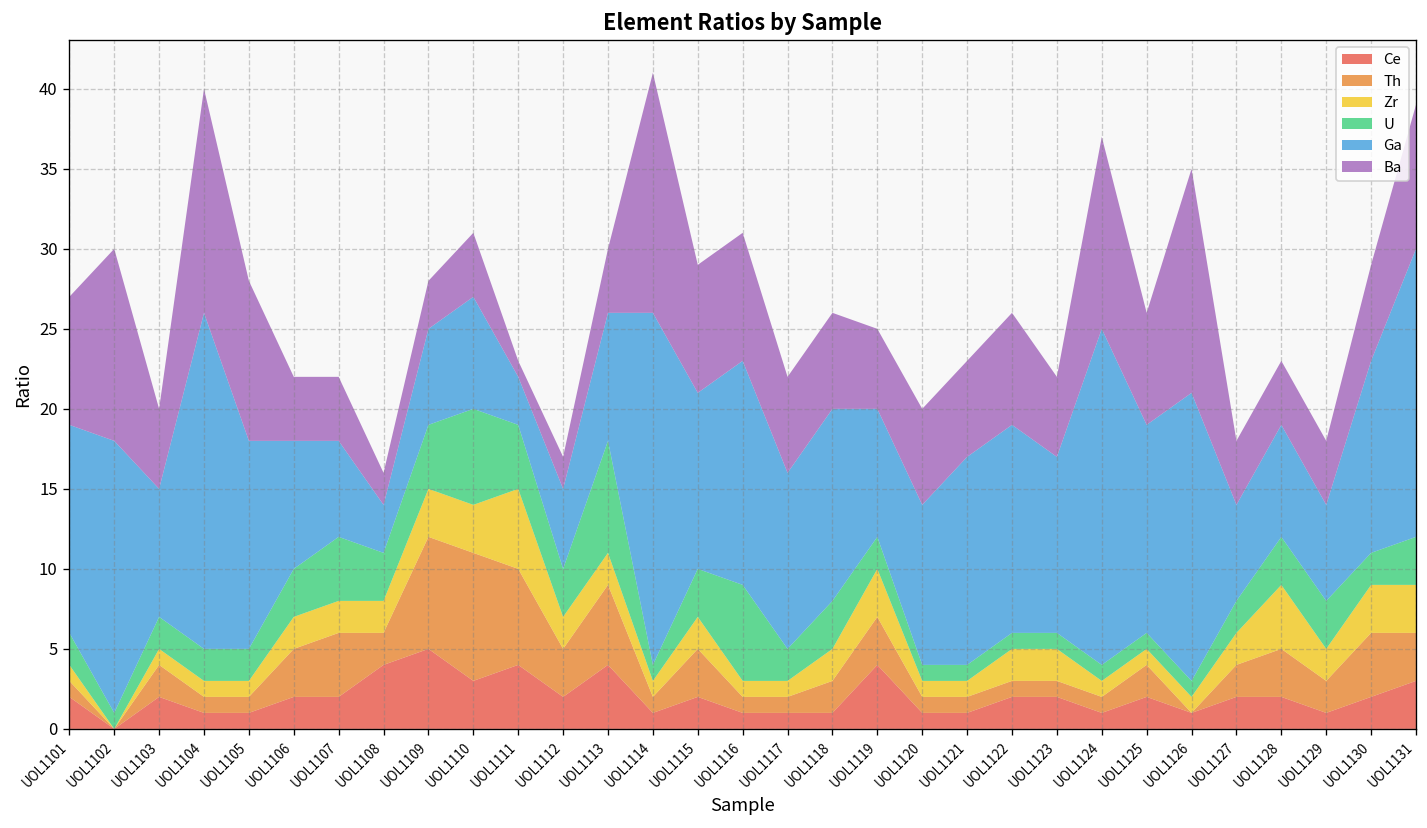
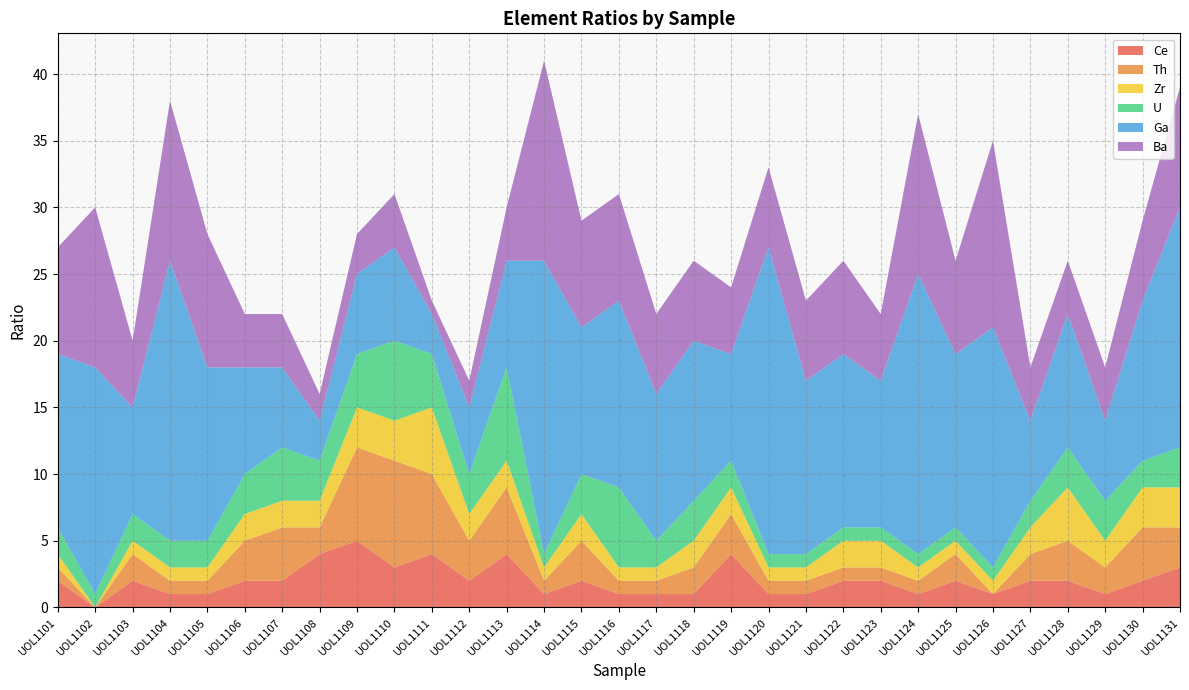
  {
    "Zr": {
-     "UOL1119": 3
+     "UOL1119": 2
    },
    "U": {
      "UOL1101": 2,
      "UOL1102": 1,
      "UOL1103": 2,
      "UOL1104": 2,
      "UOL1105": 2,
      "UOL1106": 3,
      "UOL1107": 4,
      "UOL1108": 3,
      "UOL1109": 4,
      "UOL1110": 6,
      "UOL1111": 4,
      "UOL1112": 3,
      "UOL1113": 7,
      "UOL1114": 1,
      "UOL1115": 3,
      "UOL1116": 6,
      "UOL1117": 2,
      "UOL1118": 3,
      "UOL1119": 2,
      "UOL1120": 1,
      "UOL1121": 1,
      "UOL1122": 1,
      "UOL1123": 1,
      "UOL1124": 1,
      "UOL1125": 1,
      "UOL1126": 1,
      "UOL1127": 2,
      "UOL1128": 3,
      "UOL1129": 3,
      "UOL1130": 2,
      "UOL1131": 3
    },
    "Ga": {
      "UOL1101": 13,
      "UOL1102": 17,
      "UOL1103": 8,
      "UOL1104": 21,
      "UOL1105": 13,
      "UOL1106": 8,
      "UOL1107": 6,
      "UOL1108": 3,
      "UOL1109": 6,
      "UOL1110": 7,
      "UOL1111": 3,
      "UOL1112": 5,
      "UOL1113": 8,
      "UOL1114": 22,
      "UOL1115": 11,
      "UOL1116": 14,
      "UOL1117": 11,
      "UOL1118": 12,
      "UOL1119": 8,
-     "UOL1120": 10,
+     "UOL1120": 23,
      "UOL1121": 13,
      "UOL1122": 13,
      "UOL1123": 11,
      "UOL1124": 21,
      "UOL1125": 13,
      "UOL1126": 18,
      "UOL1127": 6,
-     "UOL1128": 7,
+     "UOL1128": 10,
      "UOL1129": 6,
      "UOL1130": 12,
      "UOL1131": 18
    },
    "Ba": {
      "UOL1101": 8,
      "UOL1102": 12,
      "UOL1103": 5,
-     "UOL1104": 14,
+     "UOL1104": 12,
      "UOL1105": 10,
      "UOL1106": 4,
      "UOL1107": 4,
      "UOL1108": 2,
      "UOL1109": 3,
      "UOL1110": 4,
      "UOL1111": 1,
      "UOL1112": 2,
      "UOL1113": 4,
      "UOL1114": 15,
      "UOL1115": 8,
      "UOL1116": 8,
      "UOL1117": 6,
      "UOL1118": 6,
      "UOL1119": 5,
      "UOL1120": 6,
      "UOL1121": 6,
      "UOL1122": 7,
      "UOL1123": 5,
      "UOL1124": 12,
      "UOL1125": 7,
      "UOL1126": 14,
      "UOL1127": 4,
      "UOL1128": 4,
      "UOL1129": 4,
      "UOL1130": 6,
      "UOL1131": 9
    }
  }
